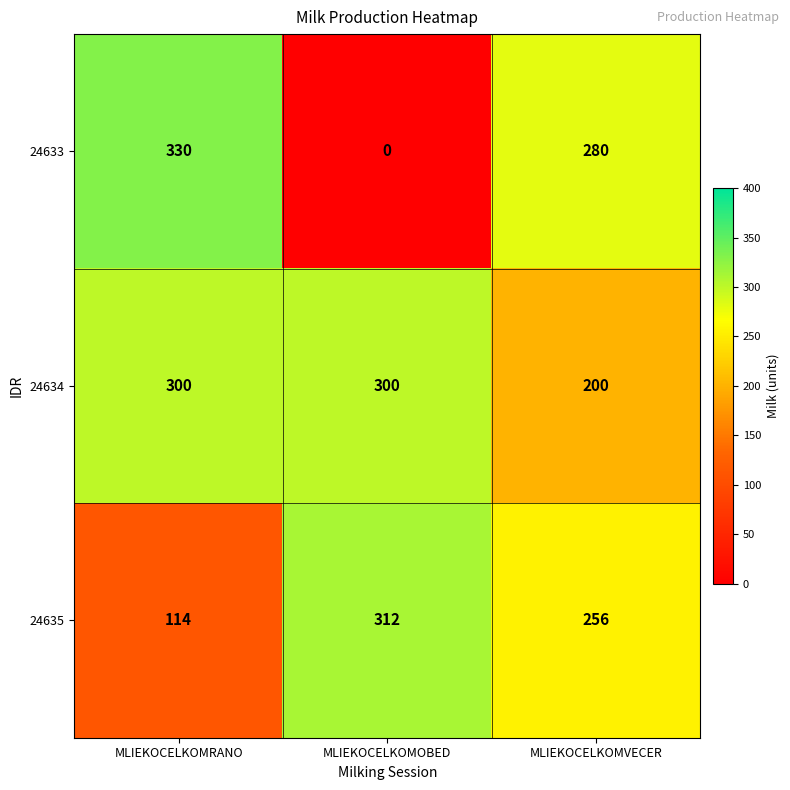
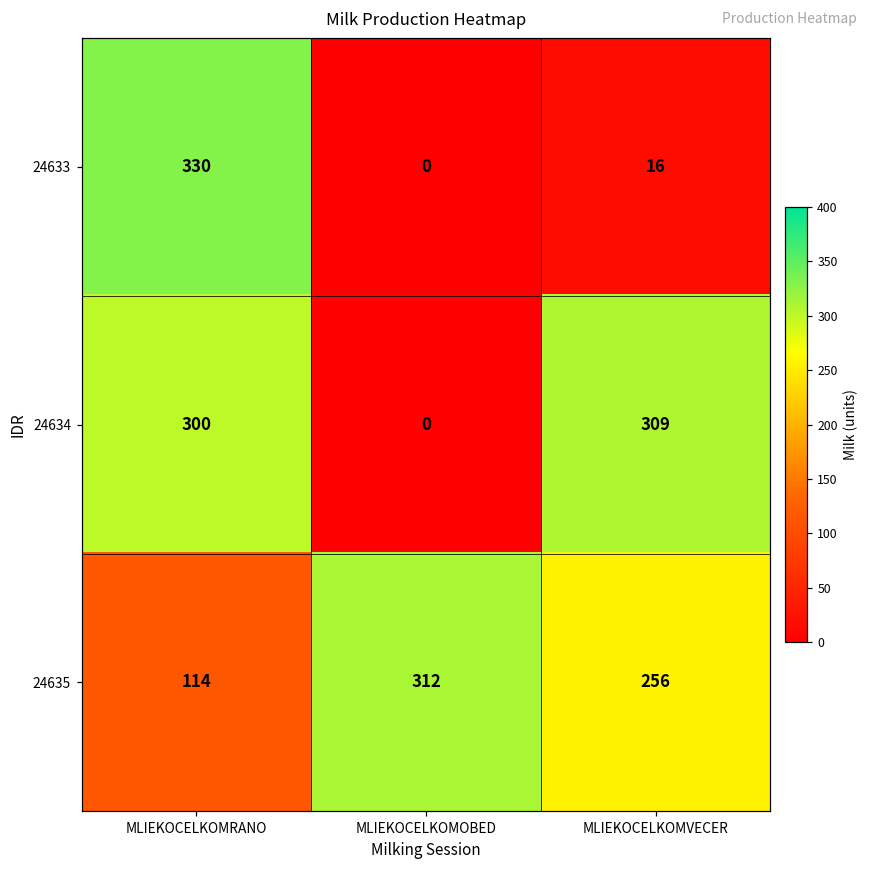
  {
    "24633": {
      "MLIEKOCELKOMRANO": 330,
      "MLIEKOCELKOMOBED": 0,
-     "MLIEKOCELKOMVECER": 280
+     "MLIEKOCELKOMVECER": 16
    },
    "24634": {
      "MLIEKOCELKOMRANO": 300,
-     "MLIEKOCELKOMOBED": 300,
-     "MLIEKOCELKOMVECER": 200
+     "MLIEKOCELKOMOBED": 0,
+     "MLIEKOCELKOMVECER": 309
    },
    "24635": {
      "MLIEKOCELKOMRANO": 114,
      "MLIEKOCELKOMOBED": 312,
      "MLIEKOCELKOMVECER": 256
    }
  }
